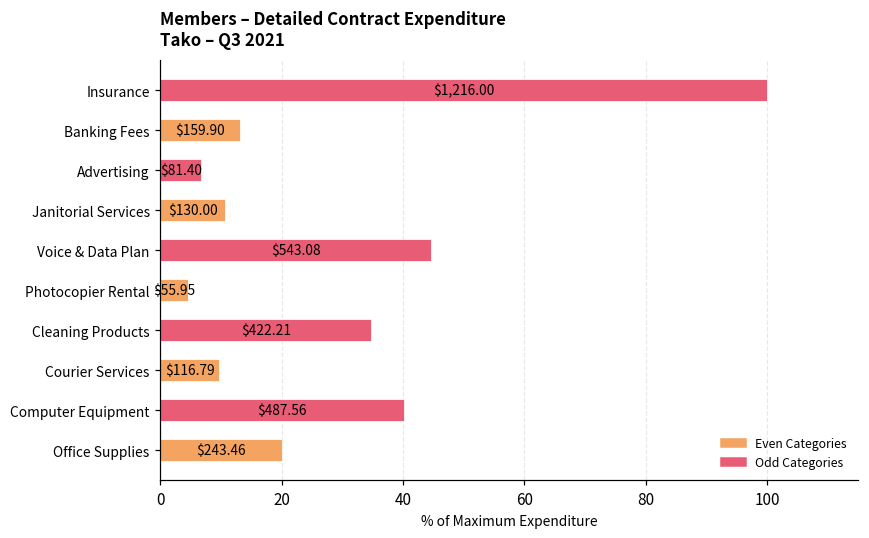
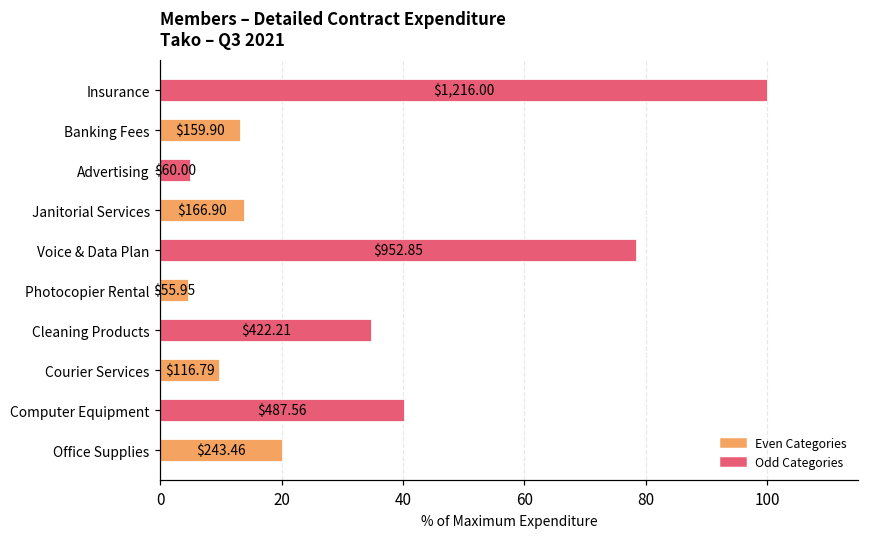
  {
-   "Advertising": "$81.40",
-   "Janitorial Services": "$130.00",
-   "Voice & Data Plan": "$543.08"
+   "Advertising": "$60.00",
+   "Janitorial Services": "$166.90",
+   "Voice & Data Plan": "$952.85"
  }
